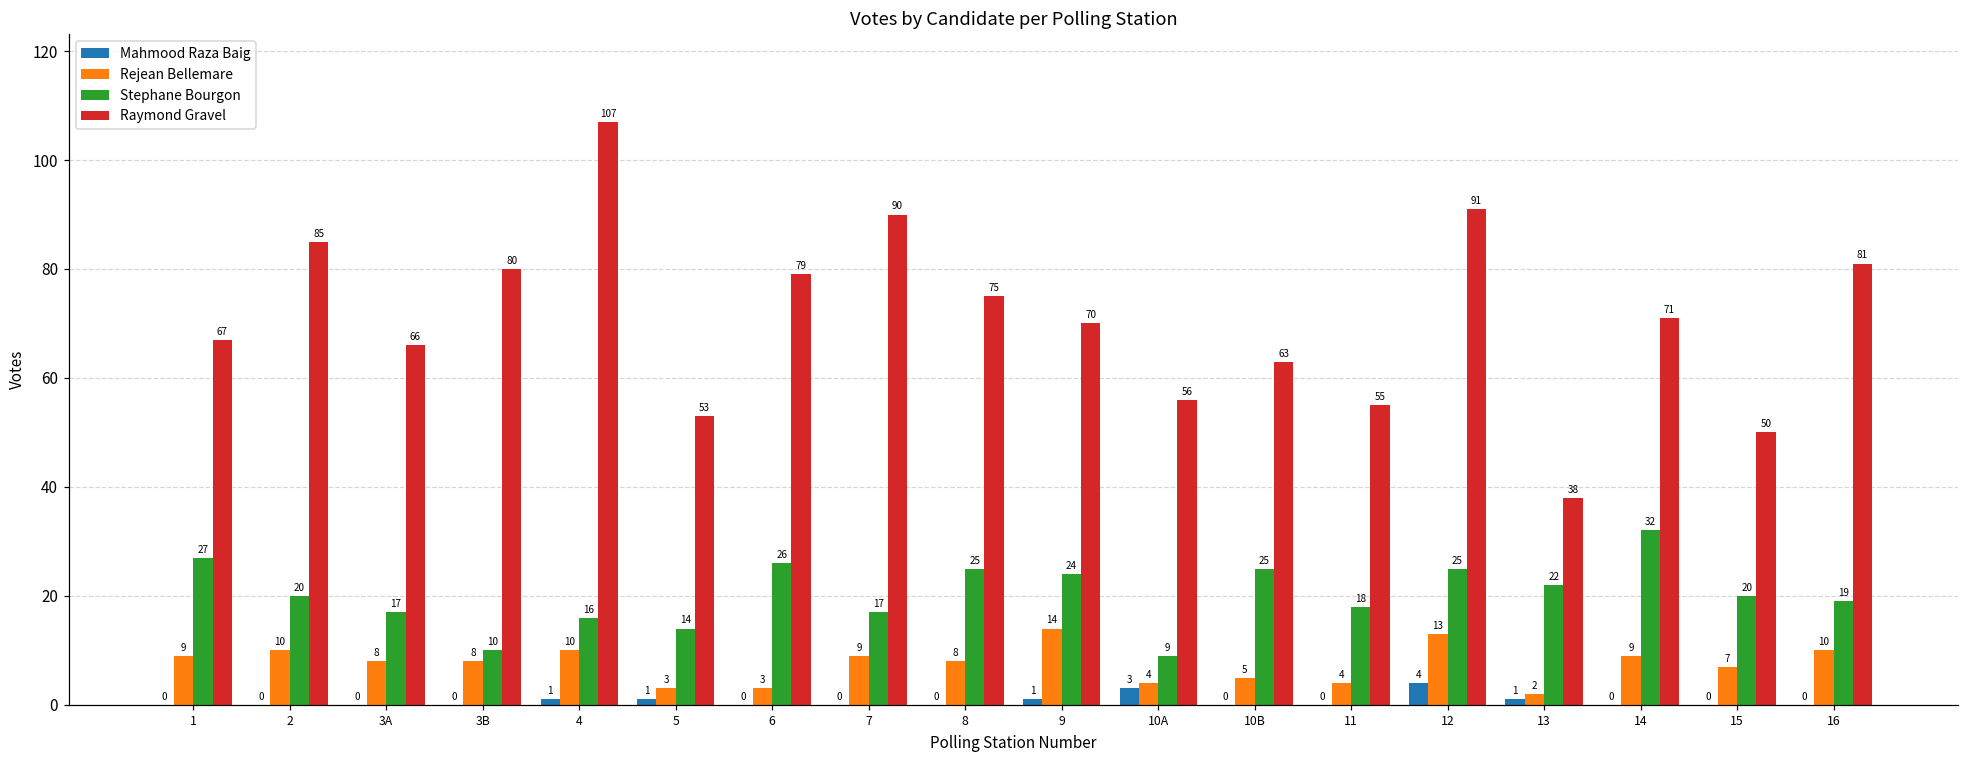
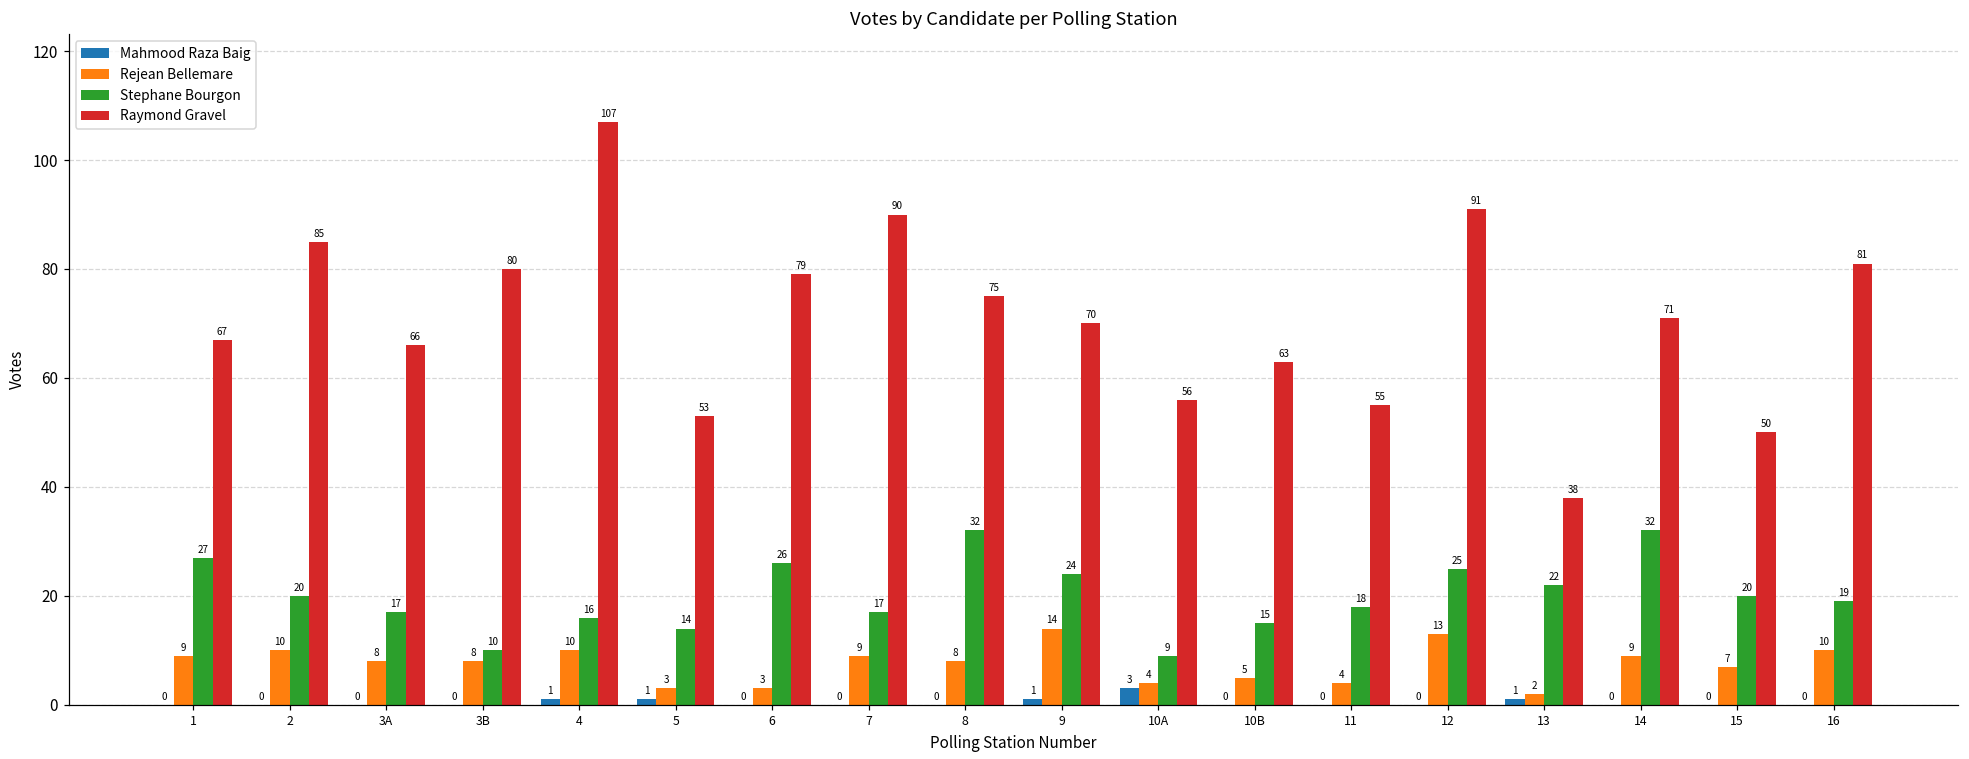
  {
    "Mahmood Raza Baig": {
      "1": 0,
      "2": 0,
      "3A": 0,
      "3B": 0,
      "4": 1,
      "5": 1,
      "6": 0,
      "7": 0,
      "8": 0,
      "9": 1,
      "10A": 3,
      "10B": 0,
      "11": 0,
-     "12": 4,
+     "12": 0,
      "13": 1,
      "14": 0,
      "15": 0,
      "16": 0
    },
    "Rejean Bellemare": {
      "1": 9,
      "2": 10,
      "3A": 8,
      "3B": 8,
      "4": 10,
      "5": 3,
      "6": 3,
      "7": 9,
      "8": 8,
      "9": 14,
      "10A": 4,
      "10B": 5,
      "11": 4,
      "12": 13,
      "13": 2,
      "14": 9,
      "15": 7,
      "16": 10
    },
    "Stephane Bourgon": {
      "1": 27,
      "2": 20,
      "3A": 17,
      "3B": 10,
      "4": 16,
      "5": 14,
      "6": 26,
      "7": 17,
-     "8": 25,
+     "8": 32,
      "9": 24,
      "10A": 9,
-     "10B": 25,
+     "10B": 15,
      "11": 18,
      "12": 25,
      "13": 22,
      "14": 32,
      "15": 20,
      "16": 19
    },
    "Raymond Gravel": {
      "1": 67,
      "2": 85,
      "3A": 66,
      "3B": 80,
      "4": 107,
      "5": 53,
      "6": 79,
      "7": 90,
      "8": 75,
      "9": 70,
      "10A": 56,
      "10B": 63,
      "11": 55,
      "12": 91,
      "13": 38,
      "14": 71,
      "15": 50,
      "16": 81
    }
  }
